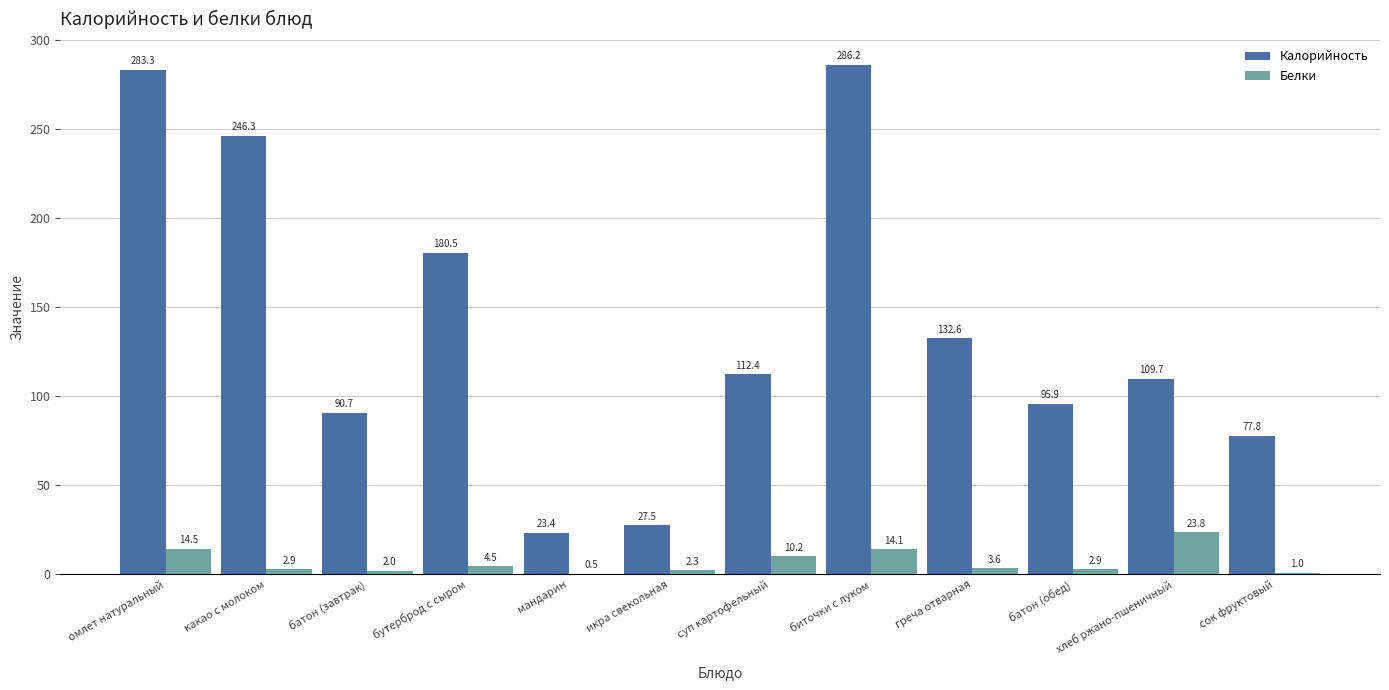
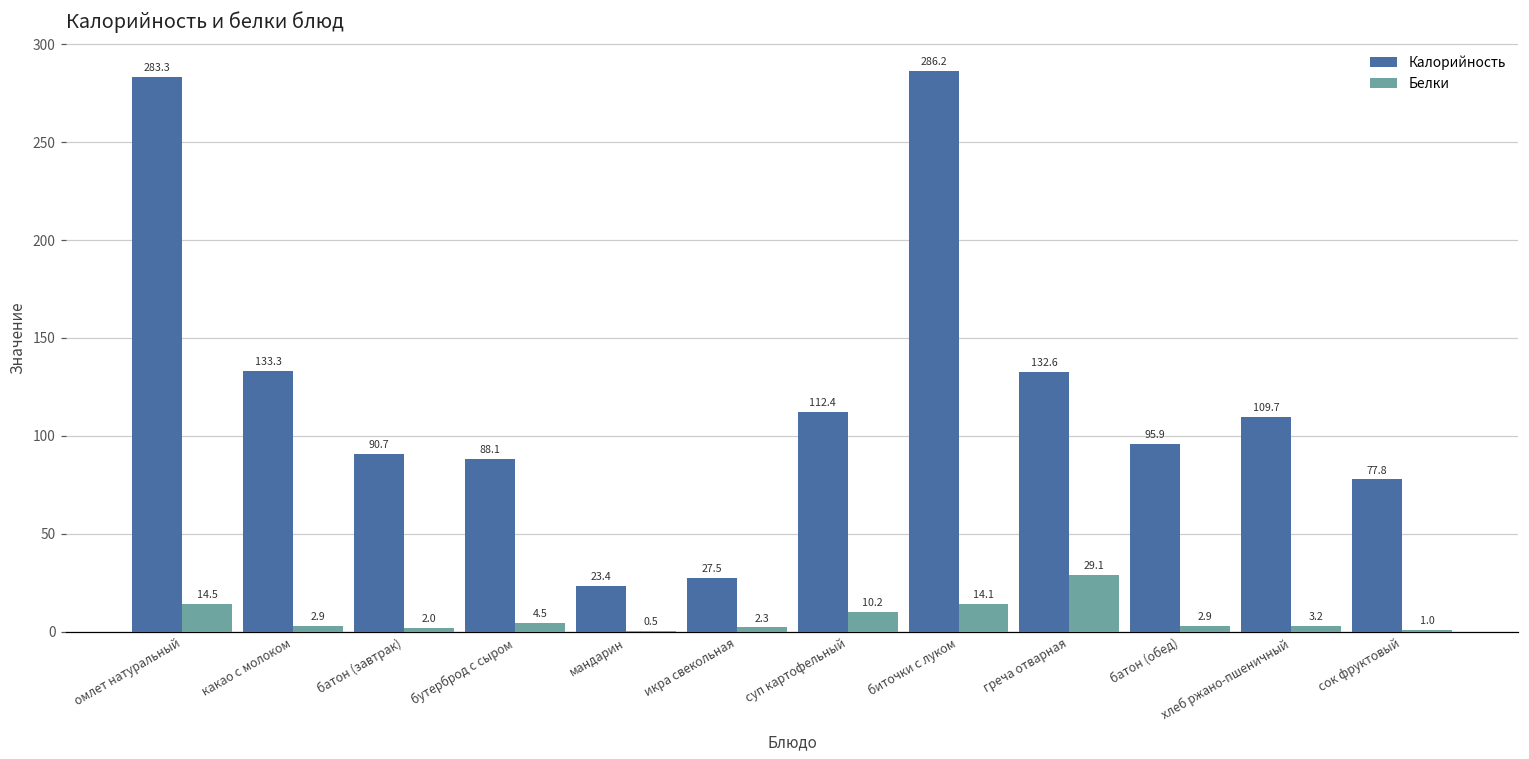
  {
    "Калорийность": {
      "омлет натуральный": 283.3,
-     "какао с молоком": 246.3,
+     "какао с молоком": 133.3,
      "батон (завтрак)": 90.7,
-     "бутерброд с сыром": 180.5,
+     "бутерброд с сыром": 88.1,
      "мандарин": 23.4,
      "икра свекольная": 27.5,
      "суп картофельный": 112.4,
      "биточки с луком": 286.2,
      "греча отварная": 132.6,
      "батон (обед)": 95.9,
      "хлеб ржано-пшеничный": 109.7,
      "сок фруктовый": 77.8
    },
    "Белки": {
      "омлет натуральный": 14.5,
      "какао с молоком": 2.9,
      "батон (завтрак)": 2.0,
      "бутерброд с сыром": 4.5,
      "мандарин": 0.5,
      "икра свекольная": 2.3,
      "суп картофельный": 10.2,
      "биточки с луком": 14.1,
-     "греча отварная": 3.6,
+     "греча отварная": 29.1,
      "батон (обед)": 2.9,
-     "хлеб ржано-пшеничный": 23.8,
+     "хлеб ржано-пшеничный": 3.2,
      "сок фруктовый": 1.0
    }
  }
